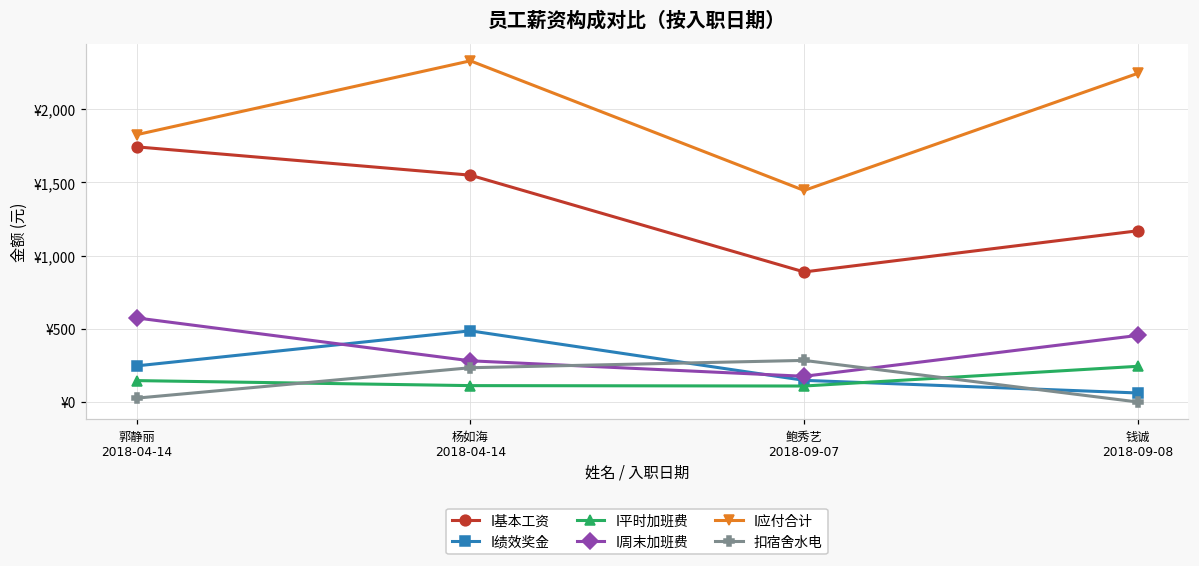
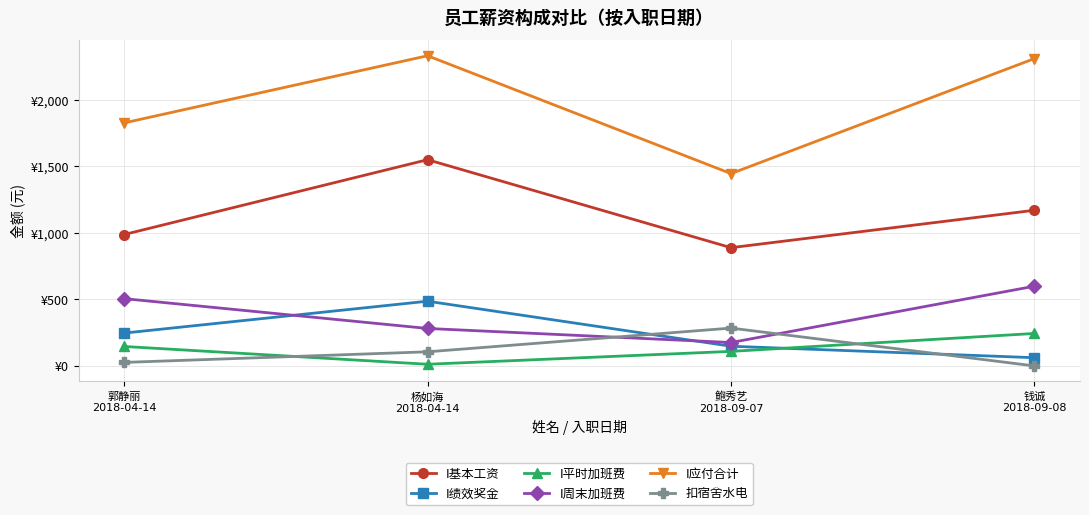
  {
    "I基本工资": {
-     "郭静丽 2018-04-14": "¥1,740",
+     "郭静丽 2018-04-14": "¥990",
      "杨如海 2018-04-14": "¥1,550",
      "鲍秀艺 2018-09-07": "¥890",
      "钱诚 2018-09-08": "¥1,170"
    },
    "I绩效奖金": {
      "郭静丽 2018-04-14": "¥250",
      "杨如海 2018-04-14": "¥490",
      "鲍秀艺 2018-09-07": "¥150",
      "钱诚 2018-09-08": "¥60"
    },
    "I平时加班费": {
      "郭静丽 2018-04-14": "¥150",
-     "杨如海 2018-04-14": "¥110",
+     "杨如海 2018-04-14": "¥10",
      "鲍秀艺 2018-09-07": "¥110",
      "钱诚 2018-09-08": "¥240"
    },
    "I周末加班费": {
-     "郭静丽 2018-04-14": "¥570",
+     "郭静丽 2018-04-14": "¥510",
      "杨如海 2018-04-14": "¥280",
      "鲍秀艺 2018-09-07": "¥180",
-     "钱诚 2018-09-08": "¥460"
+     "钱诚 2018-09-08": "¥600"
    },
    "I应付合计": {
      "郭静丽 2018-04-14": "¥1,830",
      "杨如海 2018-04-14": "¥2,330",
      "鲍秀艺 2018-09-07": "¥1,450",
-     "钱诚 2018-09-08": "¥2,250"
+     "钱诚 2018-09-08": "¥2,310"
    },
    "扣宿舍水电": {
      "郭静丽 2018-04-14": "¥30",
-     "杨如海 2018-04-14": "¥230",
+     "杨如海 2018-04-14": "¥110",
      "鲍秀艺 2018-09-07": "¥280",
      "钱诚 2018-09-08": "¥0"
    }
  }
